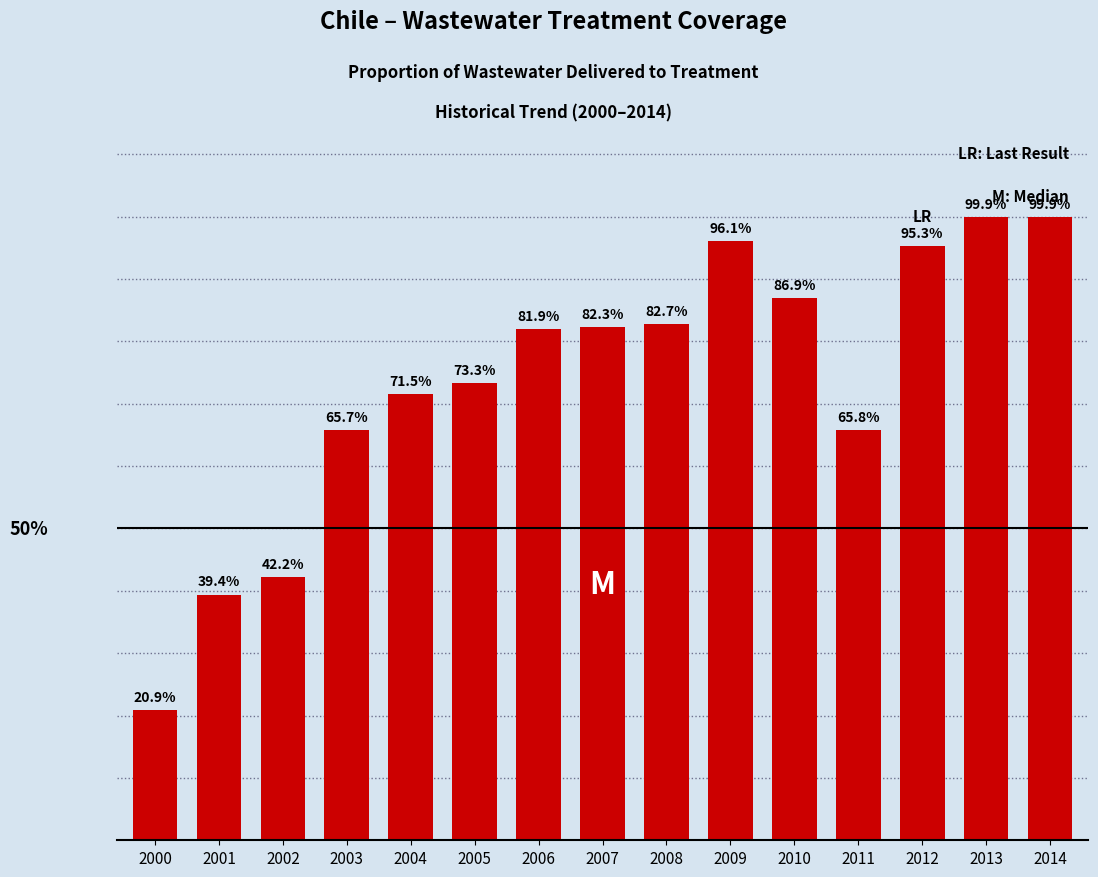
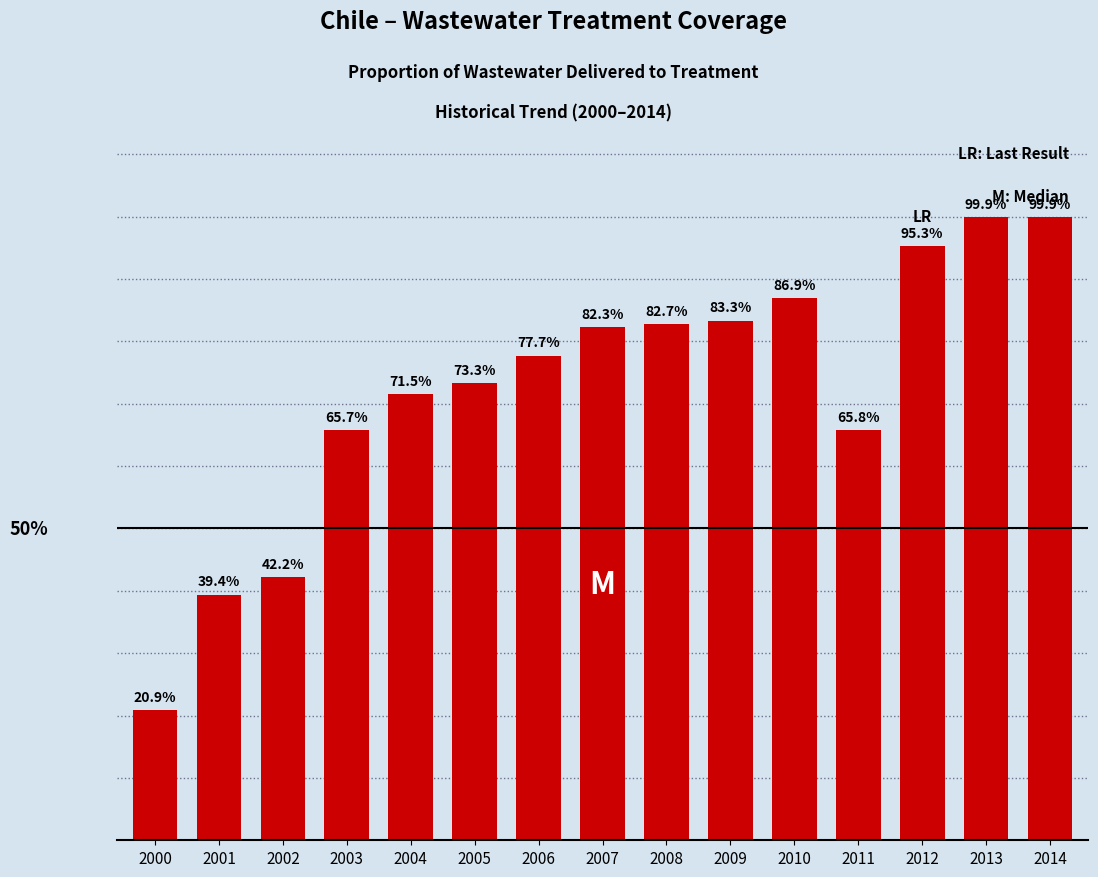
  {
    "2000": "20.9%",
    "2001": "39.4%",
    "2002": "42.2%",
    "2003": "65.7%",
    "2004": "71.5%",
    "2005": "73.3%",
-   "2006": "81.9%",
+   "2006": "77.7%",
    "2007": "82.3%",
    "2008": "82.7%",
-   "2009": "96.1%",
+   "2009": "83.3%",
    "2010": "86.9%",
    "2011": "65.8%",
    "2012": "95.3%"
  }
